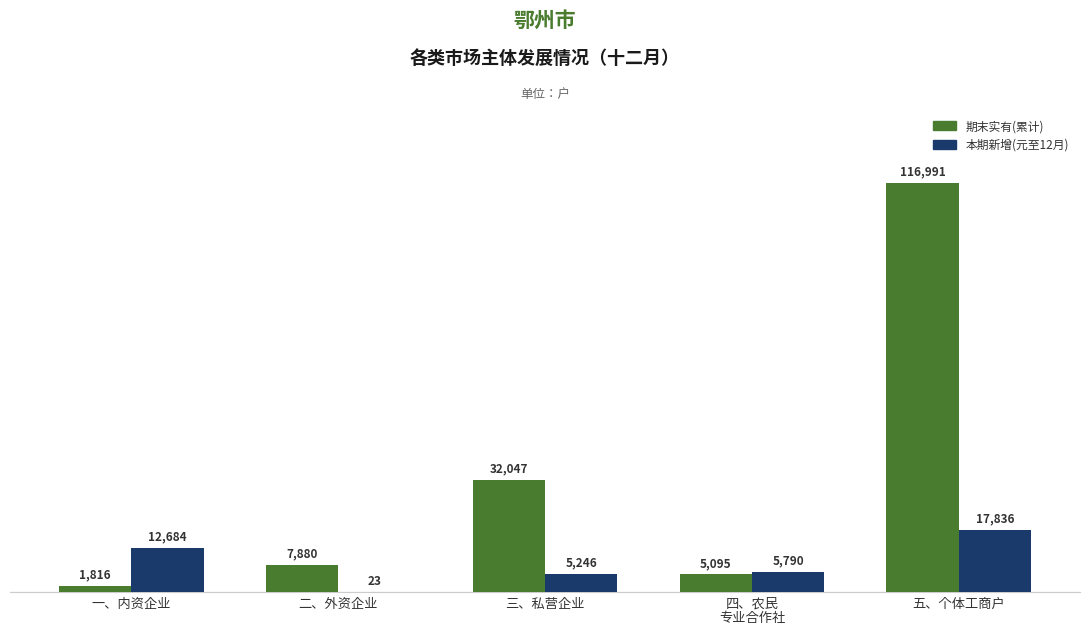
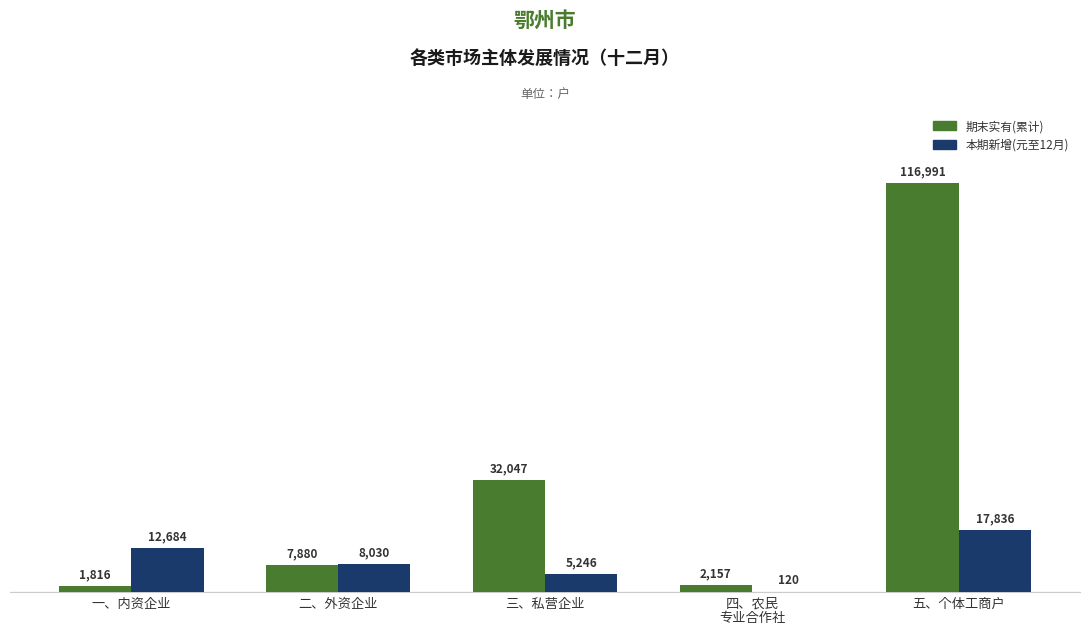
  {
    "期末实有(累计)": {
      "一、内资企业": "1,816",
      "二、外资企业": "7,880",
      "三、私营企业": "32,047",
-     "四、农民 专业合作社": "5,095",
+     "四、农民 专业合作社": "2,157",
      "五、个体工商户": "116,991"
    },
    "本期新增(元至12月)": {
      "一、内资企业": "12,684",
-     "二、外资企业": "23",
+     "二、外资企业": "8,030",
      "三、私营企业": "5,246",
-     "四、农民 专业合作社": "5,790",
+     "四、农民 专业合作社": "120",
      "五、个体工商户": "17,836"
    }
  }
